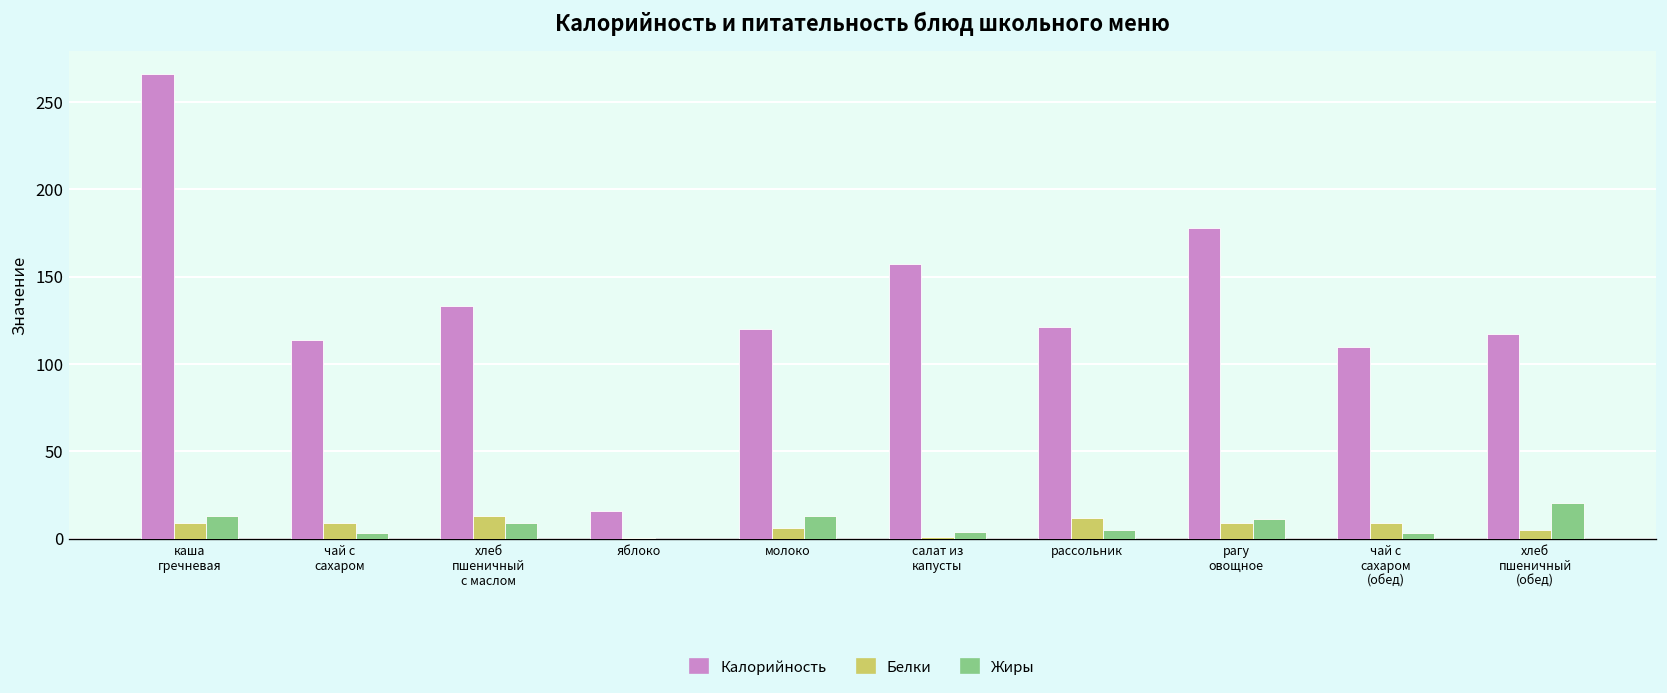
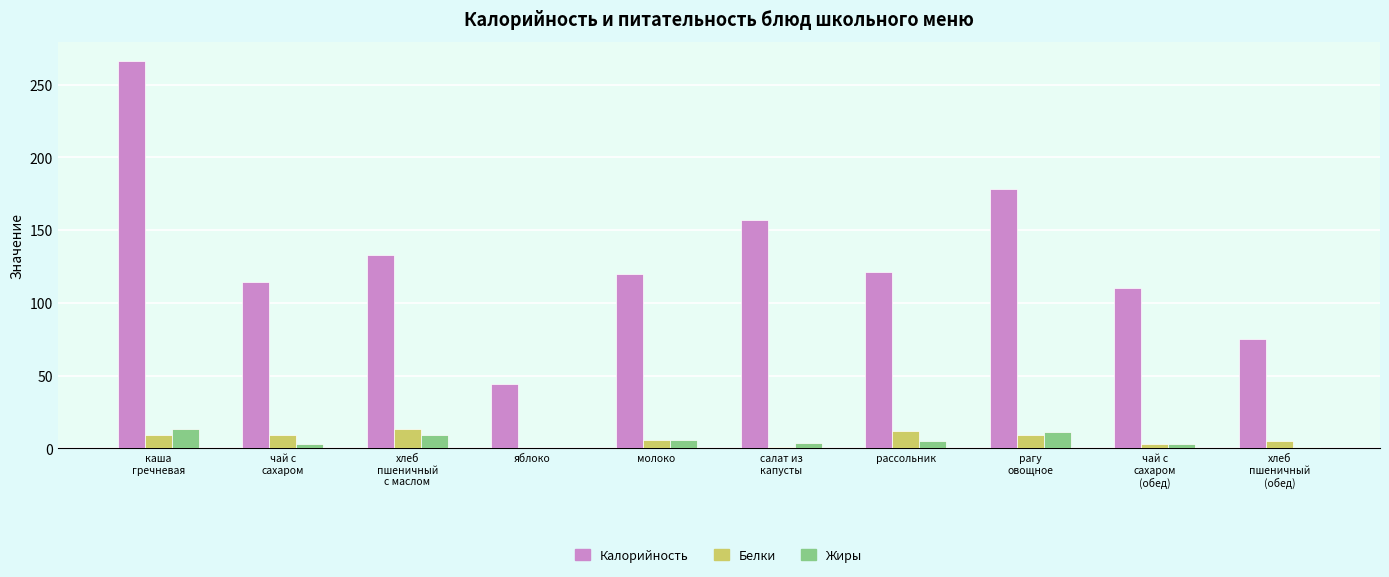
  {
    "Калорийность": {
      "каша гречневая": 266,
      "чай с сахаром": 114,
      "хлеб пшеничный с маслом": 133,
-     "яблоко": 16,
+     "яблоко": 44,
      "молоко": 120,
      "салат из капусты": 157,
      "рассольник": 121,
      "рагу овощное": 178,
      "чай с сахаром (обед)": 110,
-     "хлеб пшеничный (обед)": 117
+     "хлеб пшеничный (обед)": 75
    },
    "Белки": {
      "каша гречневая": 9,
      "чай с сахаром": 9,
      "хлеб пшеничный с маслом": 13,
      "молоко": 6,
      "рассольник": 12,
      "рагу овощное": 9,
-     "чай с сахаром (обед)": 9,
+     "чай с сахаром (обед)": 3,
      "хлеб пшеничный (обед)": 5
    },
    "Жиры": {
      "каша гречневая": 13,
      "чай с сахаром": 3,
      "хлеб пшеничный с маслом": 9,
      "яблоко": 0,
-     "молоко": 13,
+     "молоко": 6,
      "салат из капусты": 4,
      "рассольник": 5,
      "рагу овощное": 11,
      "чай с сахаром (обед)": 3,
-     "хлеб пшеничный (обед)": 20
+     "хлеб пшеничный (обед)": 1
    }
  }
